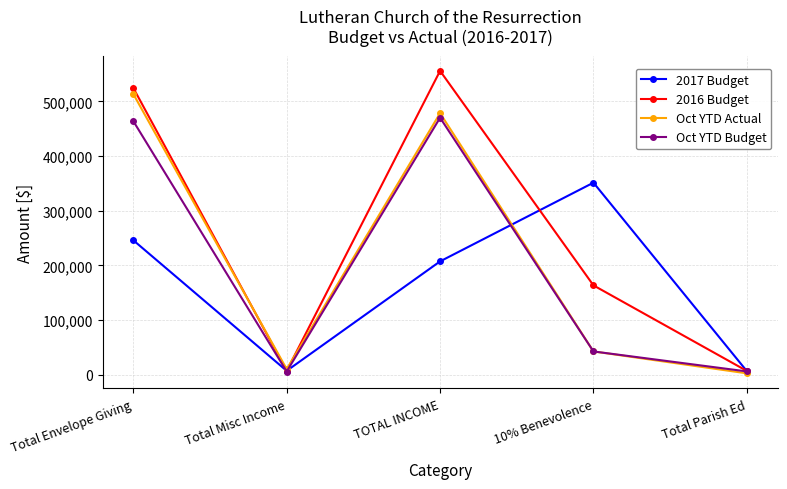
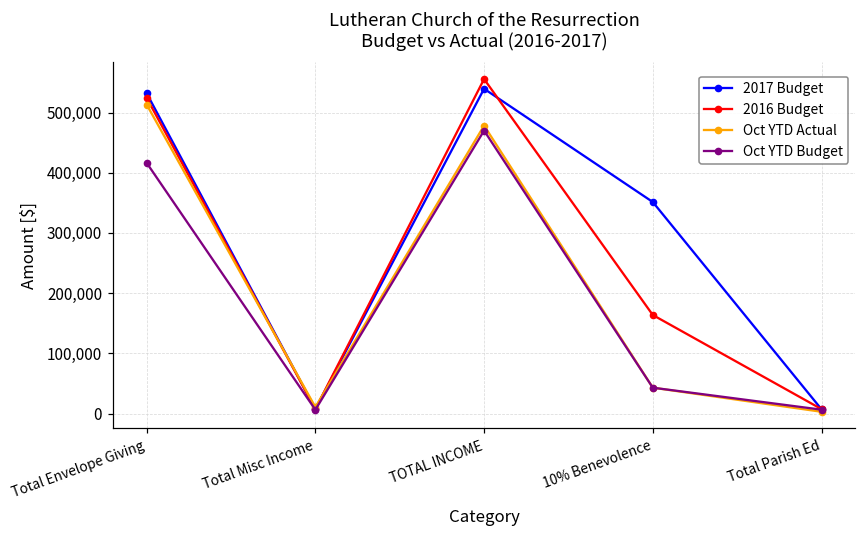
  {
    "2017 Budget": {
-     "Total Envelope Giving": "250,000",
-     "TOTAL INCOME": "210,000",
+     "Total Envelope Giving": "530,000",
+     "TOTAL INCOME": "540,000",
      "10% Benevolence": "350,000"
    },
    "2016 Budget": {
      "Total Envelope Giving": "520,000",
      "TOTAL INCOME": "560,000",
      "10% Benevolence": "160,000"
    },
    "Oct YTD Actual": {
      "Total Envelope Giving": "510,000",
      "TOTAL INCOME": "480,000"
    },
    "Oct YTD Budget": {
-     "Total Envelope Giving": "460,000",
+     "Total Envelope Giving": "420,000",
      "TOTAL INCOME": "470,000"
    }
  }
